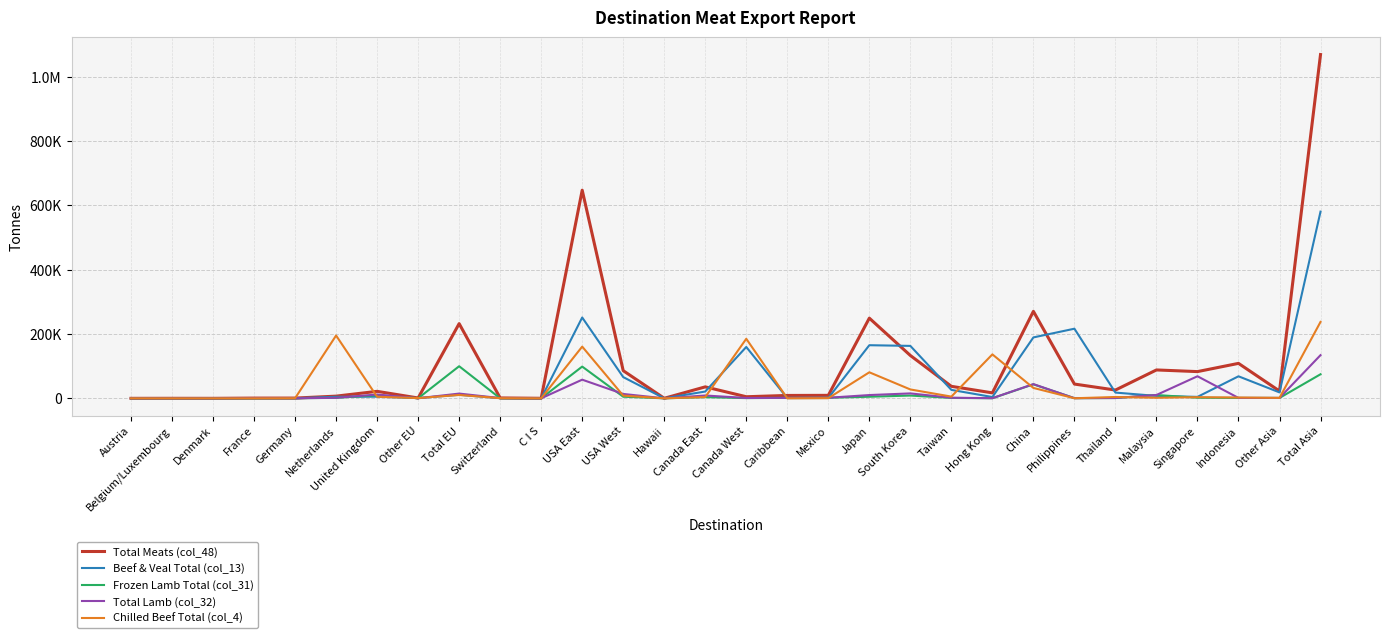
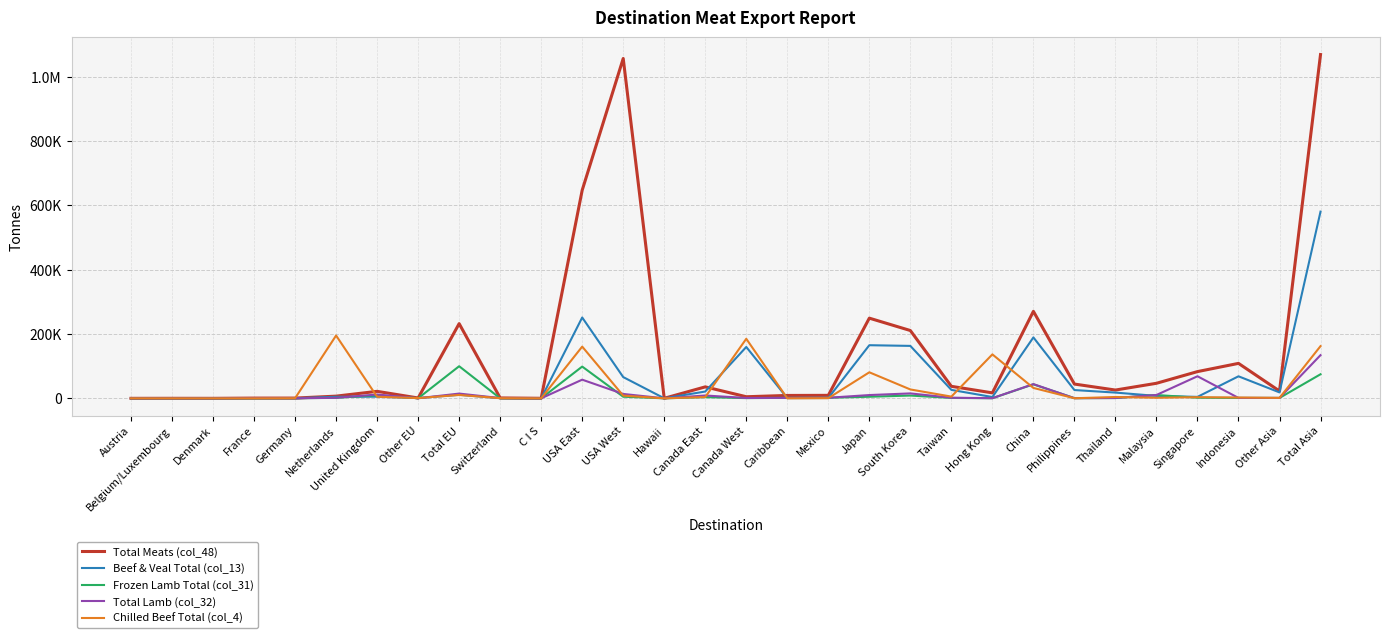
  {
    "Total Meats (col_48)": {
      "United Kingdom": 20000,
      "Total EU": 230000,
      "USA East": 650000,
-     "USA West": 90000,
+     "USA West": 1060000,
      "Canada East": 40000,
      "Japan": 250000,
-     "South Korea": 130000,
+     "South Korea": 210000,
      "Taiwan": 40000,
      "Hong Kong": 20000,
      "China": 270000,
      "Philippines": 40000,
-     "Malaysia": 90000,
+     "Malaysia": 50000,
      "Singapore": 80000,
      "Indonesia": 110000,
      "Total Asia": 1070000
    },
    "Beef & Veal Total (col_13)": {
      "USA East": 250000,
      "USA West": 70000,
      "Canada East": 20000,
      "Canada West": 160000,
      "Japan": 170000,
      "South Korea": 160000,
      "Taiwan": 30000,
      "China": 190000,
-     "Philippines": 220000,
+     "Philippines": 30000,
      "Indonesia": 70000,
      "Total Asia": 580000
    },
    "Frozen Lamb Total (col_31)": {
      "Total EU": 100000,
      "USA East": 100000,
      "Total Asia": 70000
    },
    "Total Lamb (col_32)": {
      "USA East": 60000,
      "Singapore": 70000,
      "Total Asia": 130000
    },
    "Chilled Beef Total (col_4)": {
      "Netherlands": 200000,
      "USA East": 160000,
      "Canada West": 190000,
      "Japan": 80000,
      "South Korea": 30000,
      "Hong Kong": 140000,
      "China": 30000,
-     "Total Asia": 240000
+     "Total Asia": 160000
    }
  }
